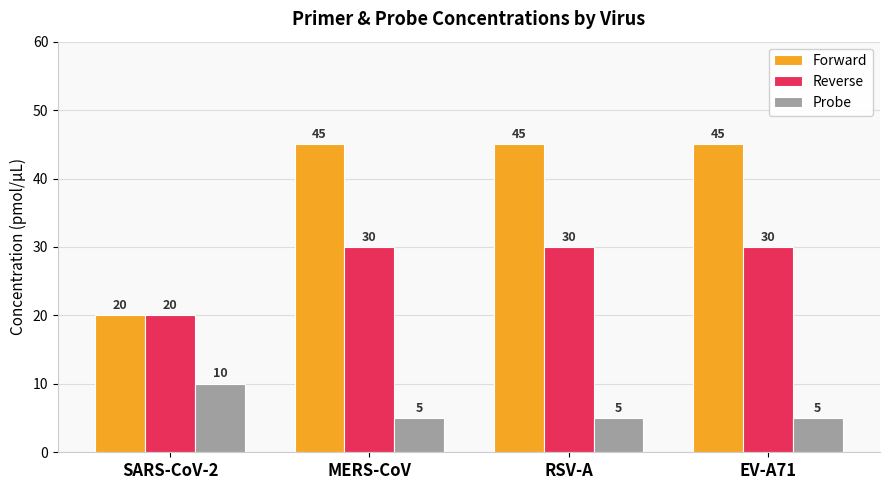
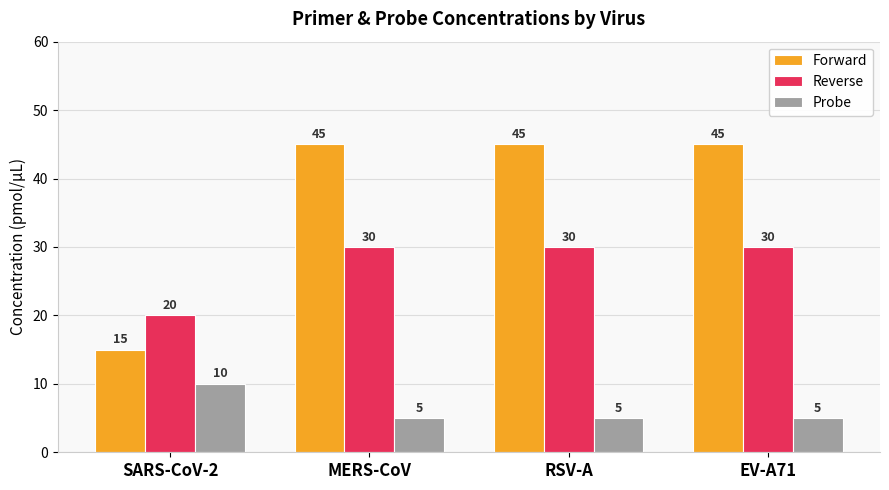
  {
    "Forward": {
-     "SARS-CoV-2": 20,
+     "SARS-CoV-2": 15,
      "MERS-CoV": 45,
      "RSV-A": 45,
      "EV-A71": 45
    },
    "Reverse": {
      "SARS-CoV-2": 20,
      "MERS-CoV": 30,
      "RSV-A": 30,
      "EV-A71": 30
    },
    "Probe": {
      "SARS-CoV-2": 10,
      "MERS-CoV": 5,
      "RSV-A": 5,
      "EV-A71": 5
    }
  }
